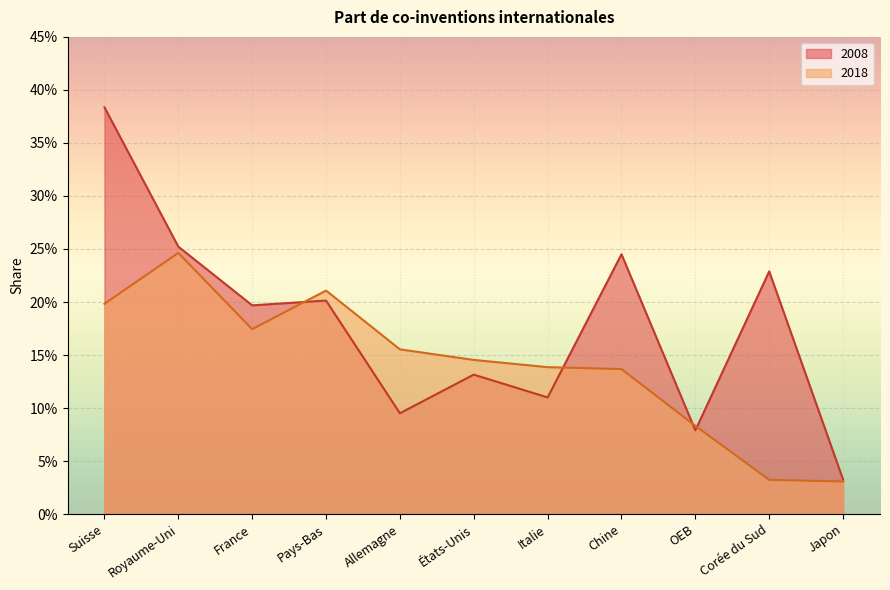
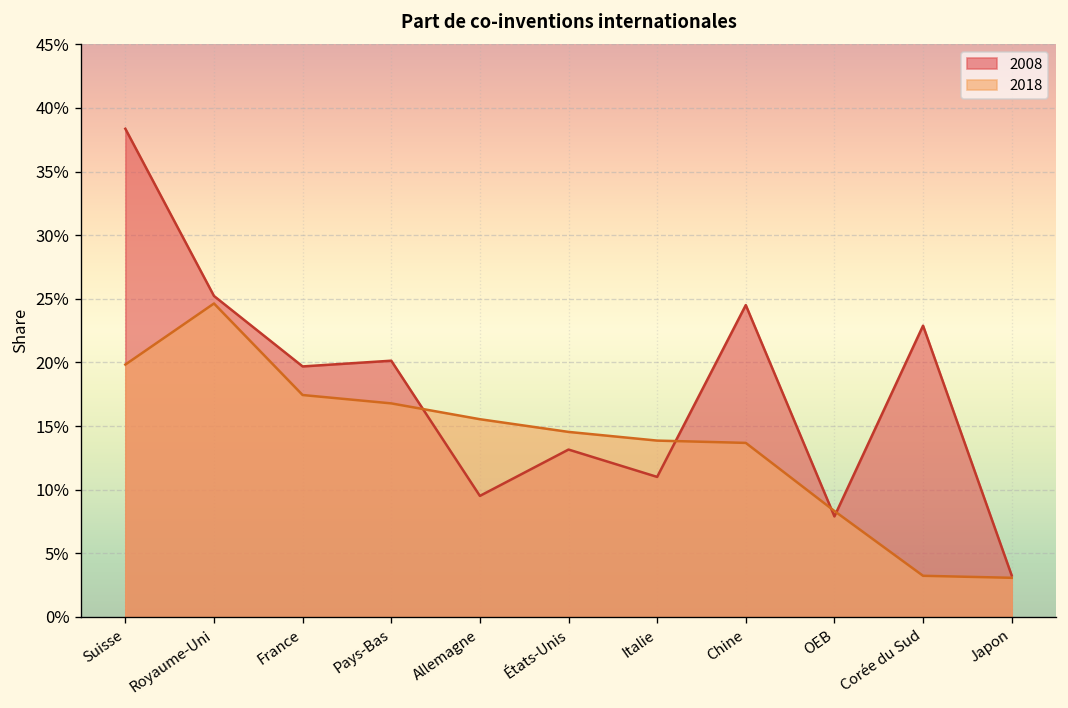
  {
    "2008": {
      "Suisse": "38.4%",
      "Royaume-Uni": "25.2%",
      "France": "19.7%",
      "Pays-Bas": "20.1%",
      "Allemagne": "9.5%",
      "États-Unis": "13.2%",
      "Italie": "11.0%",
      "Chine": "24.5%",
      "OEB": "7.9%",
      "Corée du Sud": "22.9%"
    },
    "2018": {
      "Suisse": "19.8%",
      "Royaume-Uni": "24.6%",
      "France": "17.4%",
-     "Pays-Bas": "21.1%",
+     "Pays-Bas": "16.8%",
      "Allemagne": "15.5%",
      "États-Unis": "14.5%",
      "Italie": "13.9%",
      "Chine": "13.7%",
      "OEB": "8.3%",
      "Corée du Sud": "3.2%"
    }
  }
